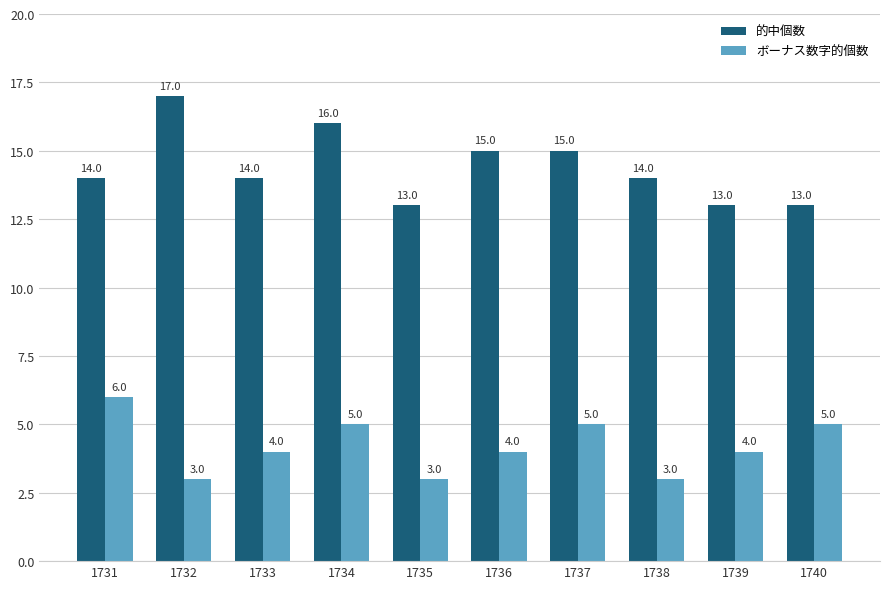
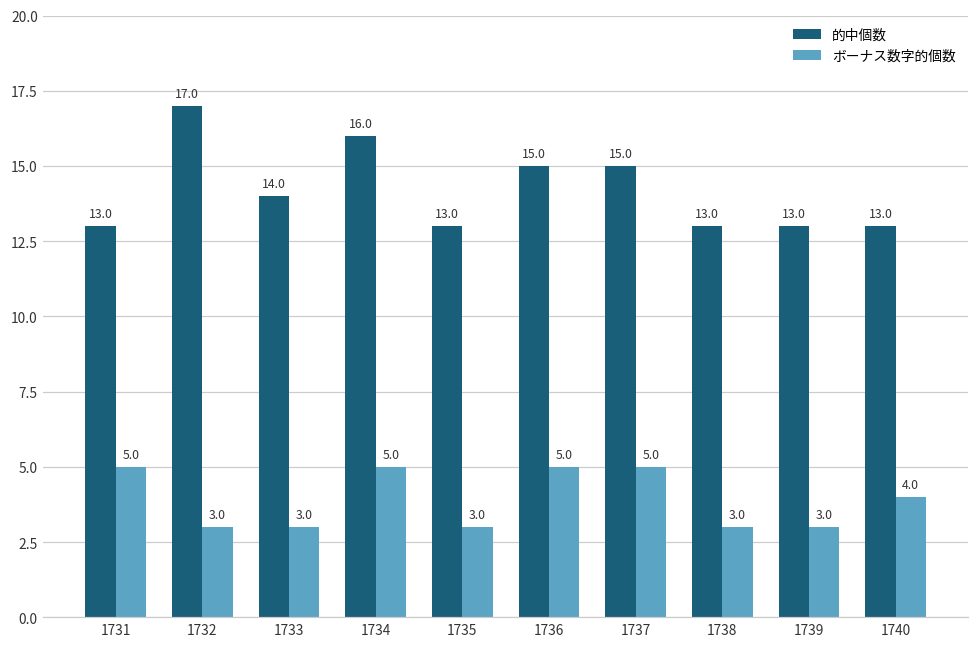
  {
    "的中個数": {
-     "1731": 14.0,
+     "1731": 13.0,
      "1732": 17.0,
      "1733": 14.0,
      "1734": 16.0,
      "1735": 13.0,
      "1736": 15.0,
      "1737": 15.0,
-     "1738": 14.0,
+     "1738": 13.0,
      "1739": 13.0,
      "1740": 13.0
    },
    "ボーナス数字的個数": {
-     "1731": 6.0,
+     "1731": 5.0,
      "1732": 3.0,
-     "1733": 4.0,
+     "1733": 3.0,
      "1734": 5.0,
      "1735": 3.0,
-     "1736": 4.0,
+     "1736": 5.0,
      "1737": 5.0,
      "1738": 3.0,
-     "1739": 4.0,
-     "1740": 5.0
+     "1739": 3.0,
+     "1740": 4.0
    }
  }
